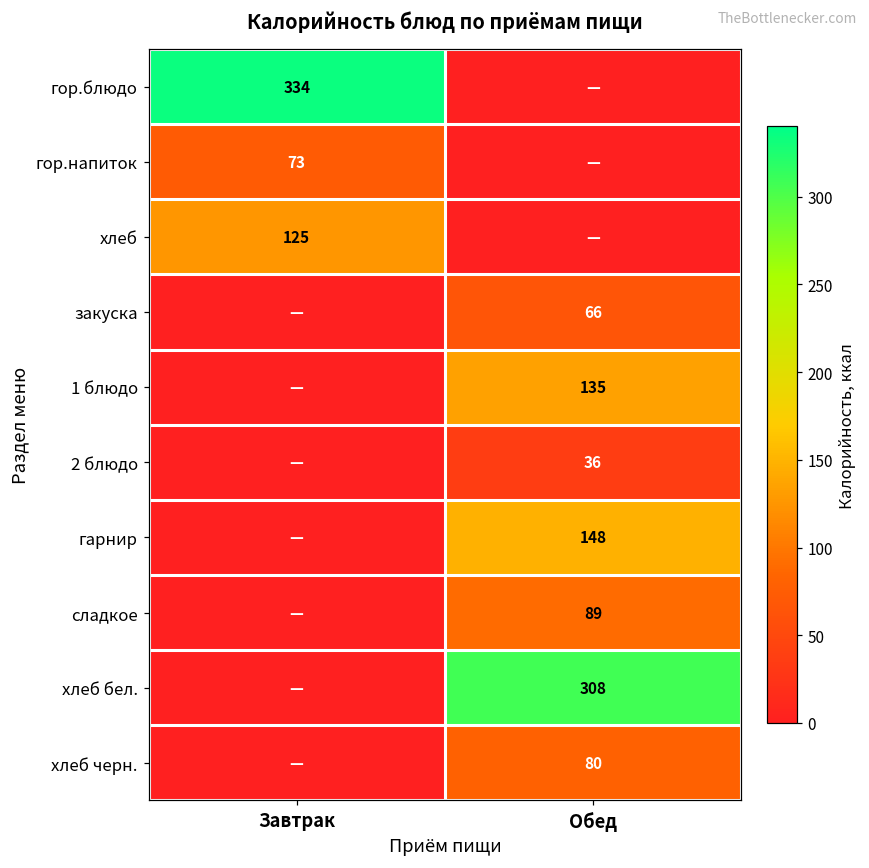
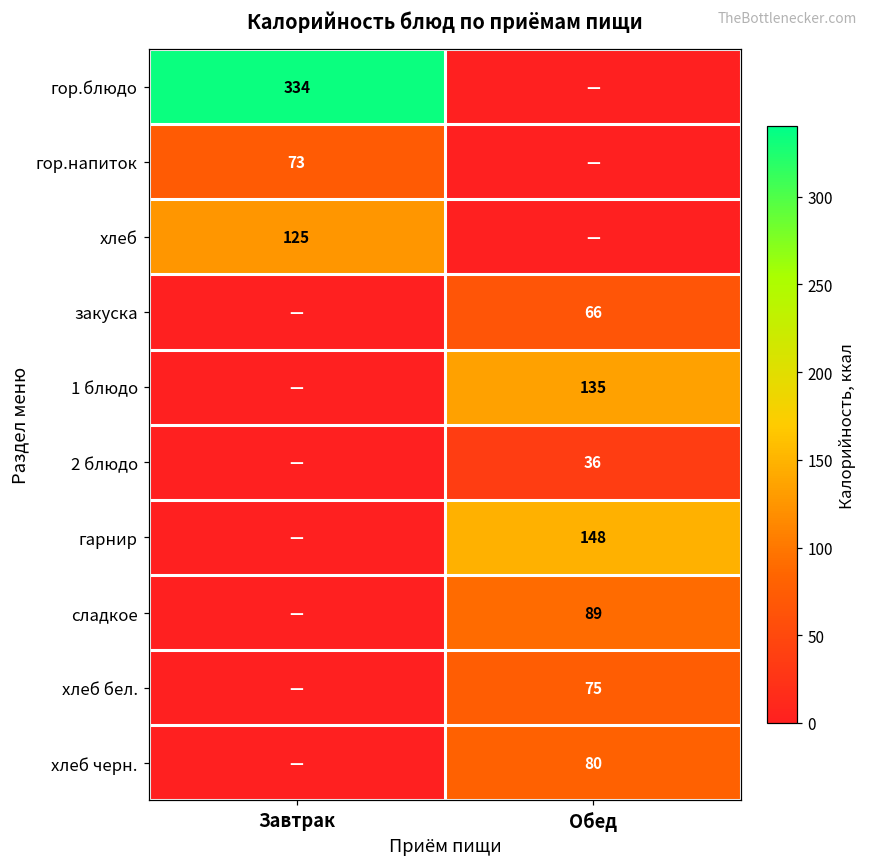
  {
    "гор.блюдо": {
      "Завтрак": 334
    },
    "гор.напиток": {
      "Завтрак": 73
    },
    "хлеб": {
      "Завтрак": 125
    },
    "закуска": {
      "Обед": 66
    },
    "1 блюдо": {
      "Обед": 135
    },
    "2 блюдо": {
      "Обед": 36
    },
    "гарнир": {
      "Обед": 148
    },
    "сладкое": {
      "Обед": 89
    },
    "хлеб бел.": {
-     "Обед": 308
+     "Обед": 75
    },
    "хлеб черн.": {
      "Обед": 80
    }
  }
